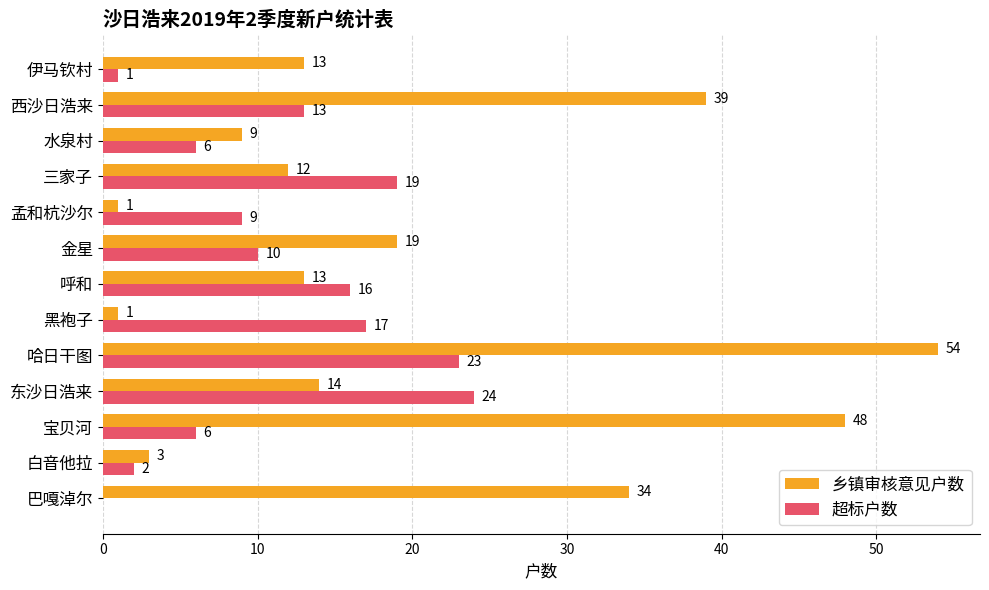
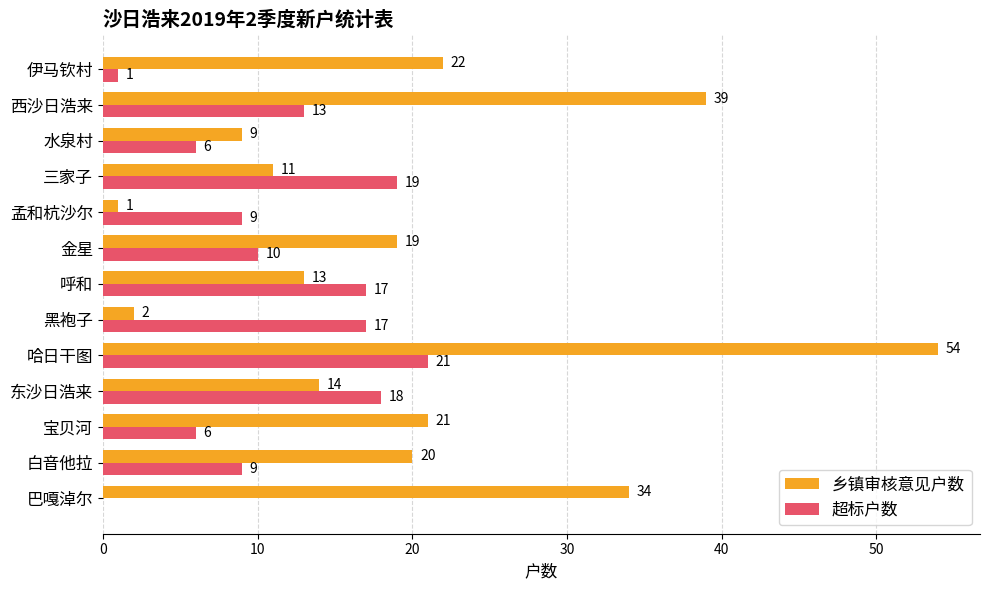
  {
    "乡镇审核意见户数": {
-     "伊马钦村": 13,
+     "伊马钦村": 22,
      "西沙日浩来": 39,
      "水泉村": 9,
-     "三家子": 12,
+     "三家子": 11,
      "孟和杭沙尔": 1,
      "金星": 19,
      "呼和": 13,
-     "黑袍子": 1,
+     "黑袍子": 2,
      "哈日干图": 54,
      "东沙日浩来": 14,
-     "宝贝河": 48,
-     "白音他拉": 3,
+     "宝贝河": 21,
+     "白音他拉": 20,
      "巴嘎淖尔": 34
    },
    "超标户数": {
      "伊马钦村": 1,
      "西沙日浩来": 13,
      "水泉村": 6,
      "三家子": 19,
      "孟和杭沙尔": 9,
      "金星": 10,
-     "呼和": 16,
+     "呼和": 17,
      "黑袍子": 17,
-     "哈日干图": 23,
-     "东沙日浩来": 24,
+     "哈日干图": 21,
+     "东沙日浩来": 18,
      "宝贝河": 6,
-     "白音他拉": 2
+     "白音他拉": 9
    }
  }
